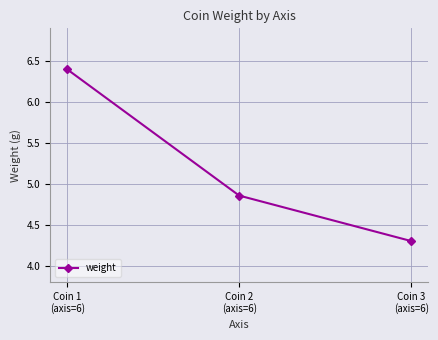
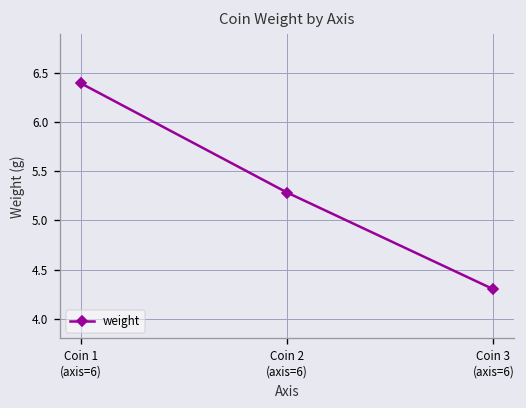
  {
    "Coin 1 (axis=6)": 6.4,
-   "Coin 2 (axis=6)": 4.9,
+   "Coin 2 (axis=6)": 5.3,
    "Coin 3 (axis=6)": 4.3
  }
